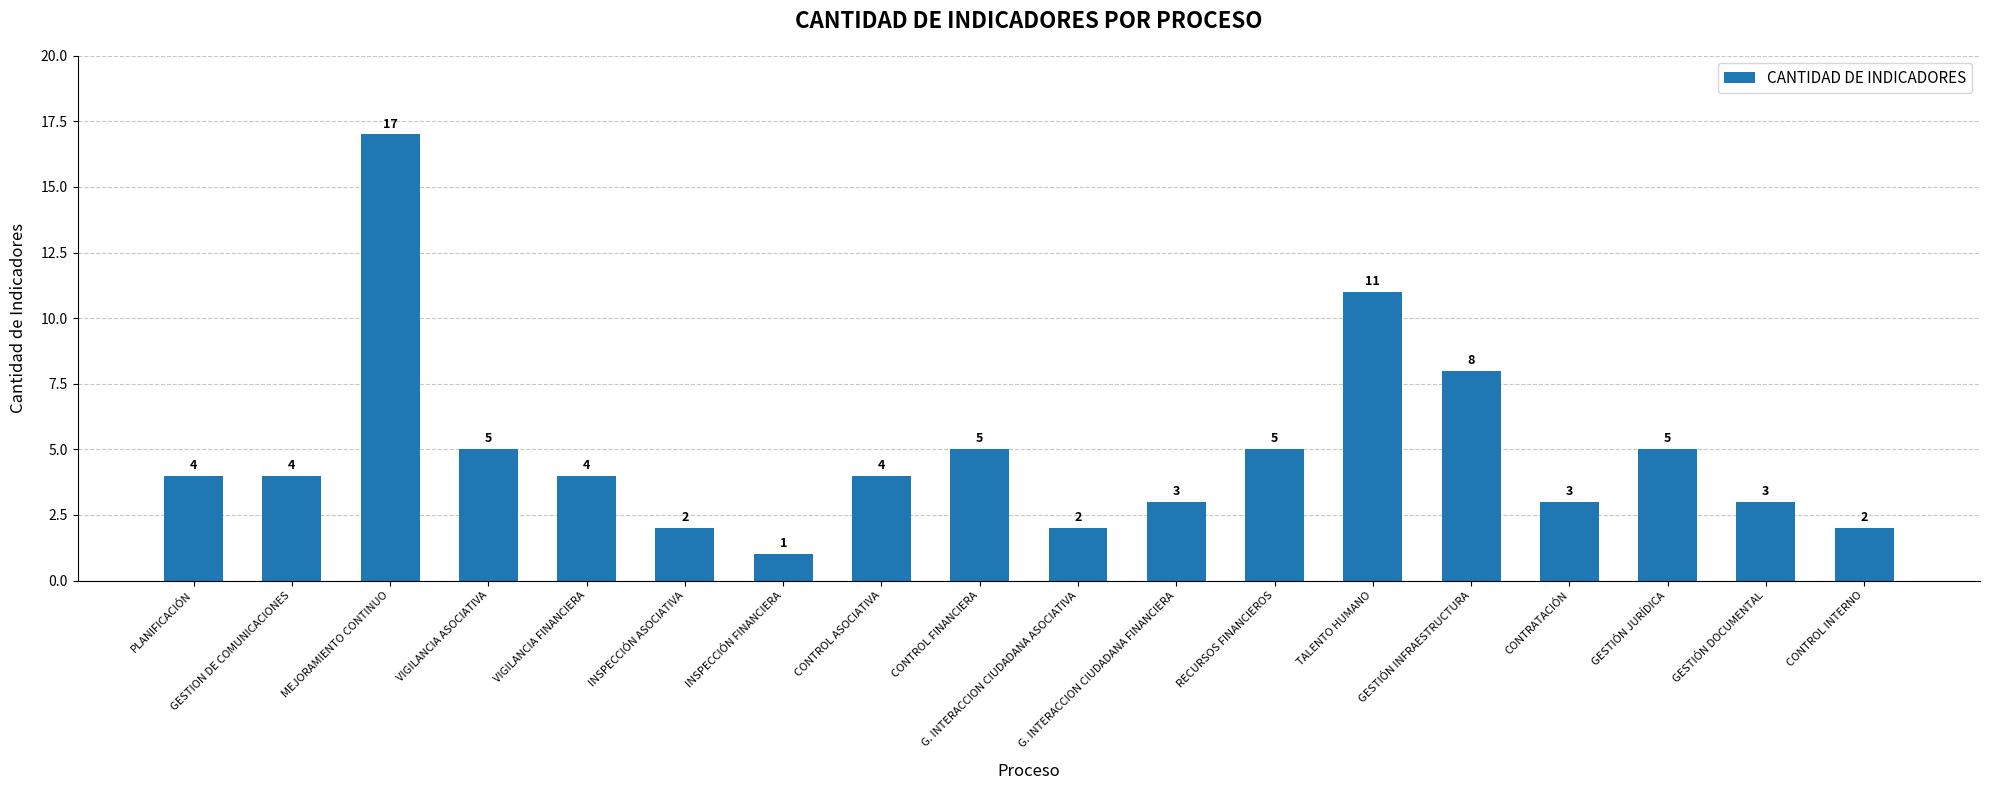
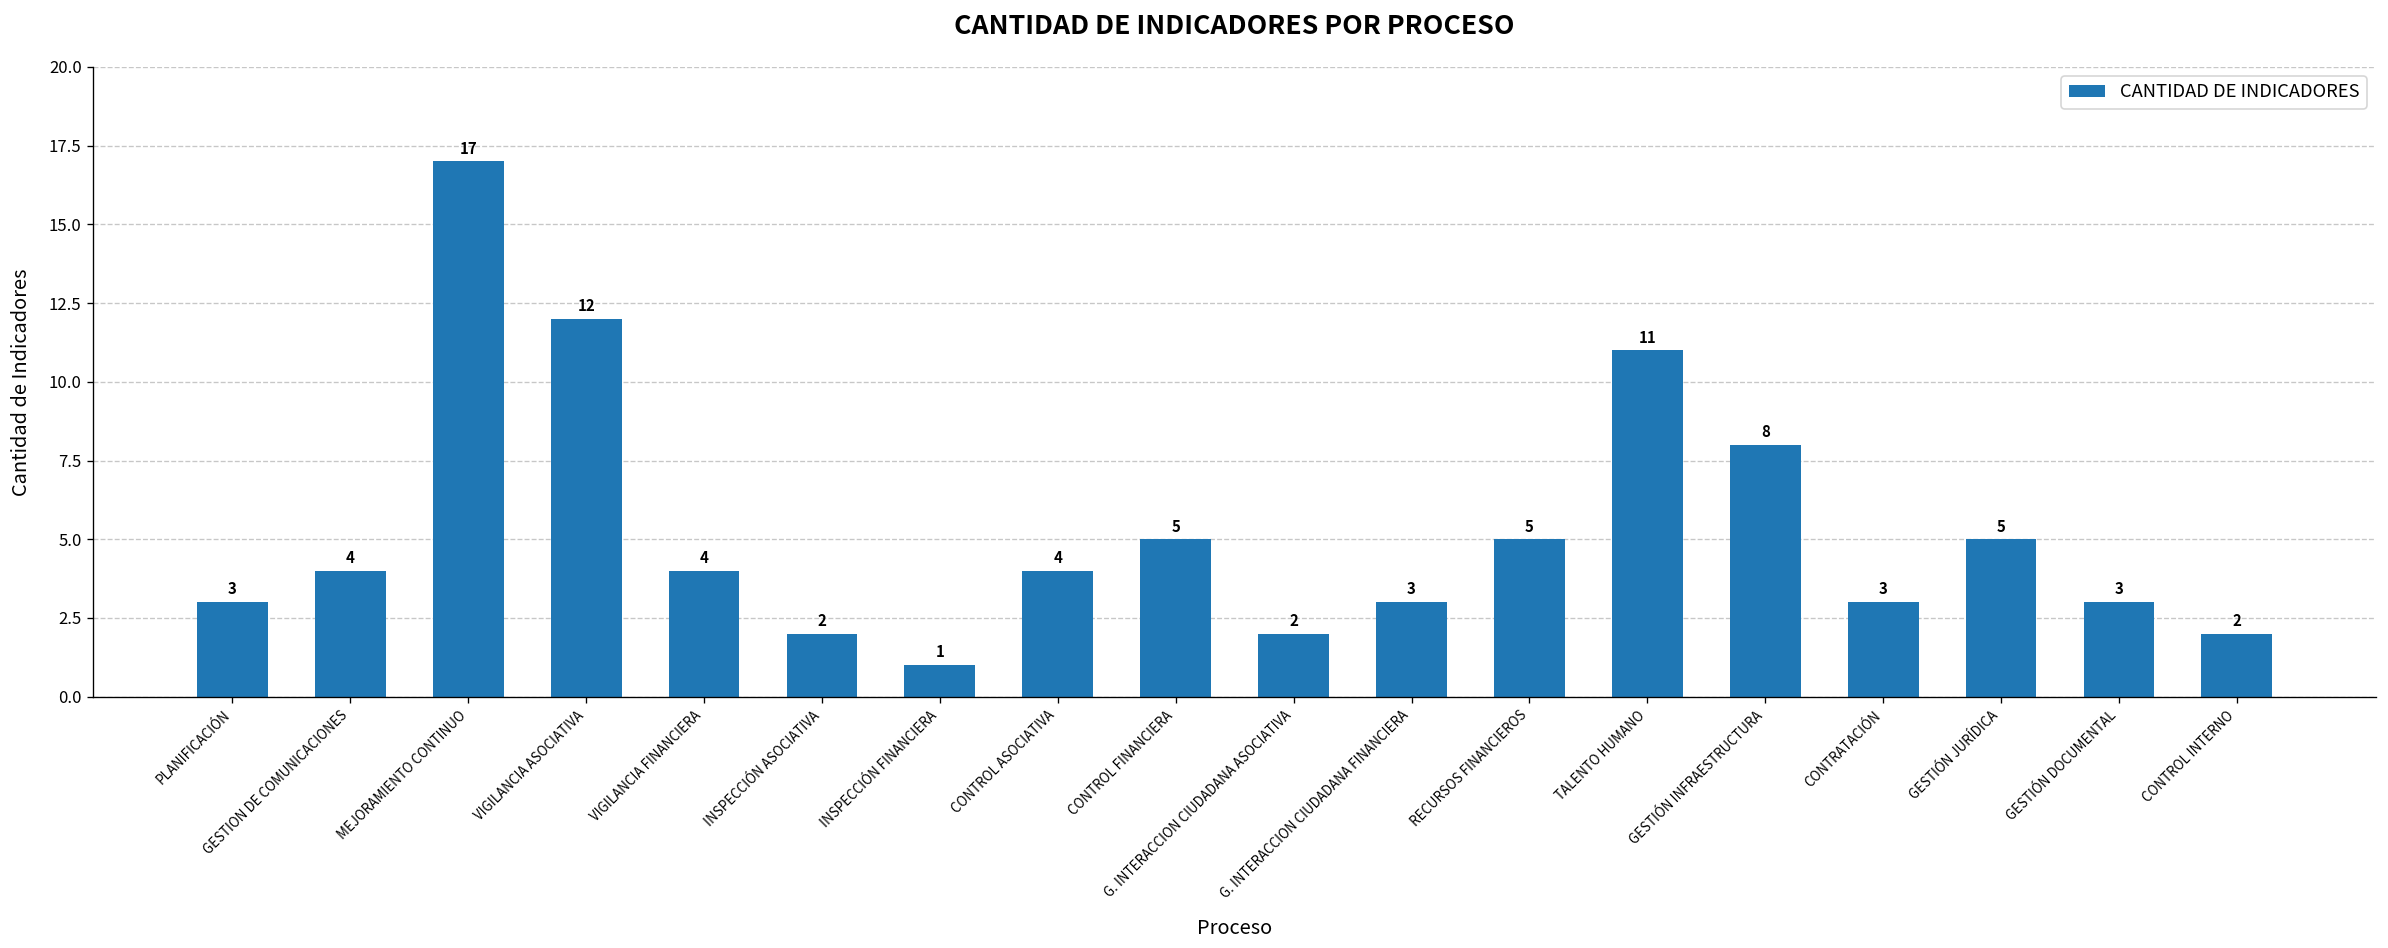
  {
-   "PLANIFICACIÓN": 4,
+   "PLANIFICACIÓN": 3,
    "GESTION DE COMUNICACIONES": 4,
    "MEJORAMIENTO CONTINUO": 17,
-   "VIGILANCIA ASOCIATIVA": 5,
+   "VIGILANCIA ASOCIATIVA": 12,
    "VIGILANCIA FINANCIERA": 4,
    "INSPECCIÓN ASOCIATIVA": 2,
    "INSPECCIÓN FINANCIERA": 1,
    "CONTROL ASOCIATIVA": 4,
    "CONTROL FINANCIERA": 5,
    "G. INTERACCION CIUDADANA ASOCIATIVA": 2,
    "G. INTERACCION CIUDADANA FINANCIERA": 3,
    "RECURSOS FINANCIEROS": 5,
    "TALENTO HUMANO": 11,
    "GESTIÓN INFRAESTRUCTURA": 8,
    "CONTRATACIÓN": 3,
    "GESTIÓN JURÍDICA": 5,
    "GESTIÓN DOCUMENTAL": 3,
    "CONTROL INTERNO": 2
  }
